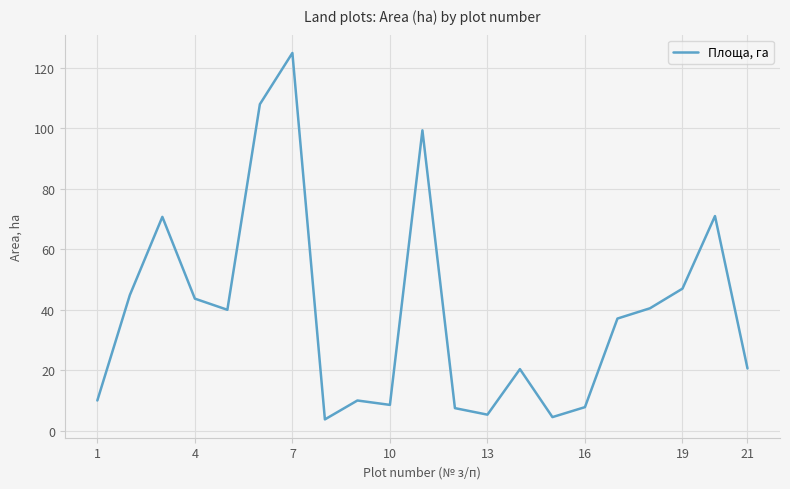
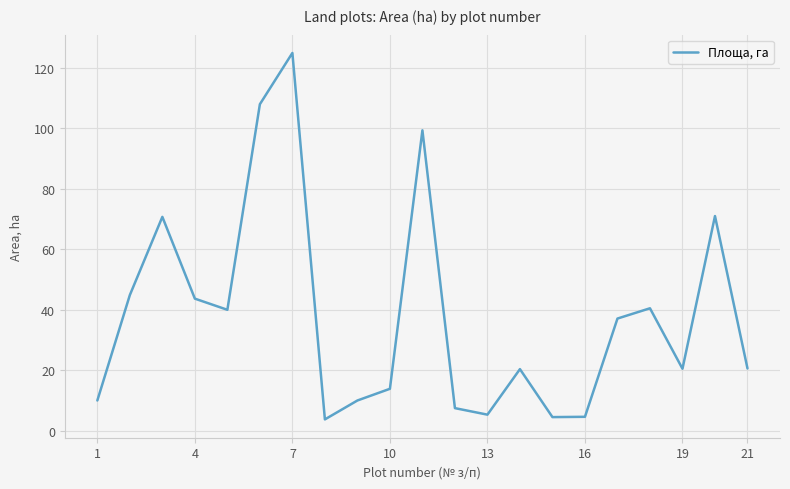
  {
    "1": 10,
    "4": 44,
    "7": 125,
-   "10": 9,
+   "10": 14,
    "13": 5,
-   "16": 8,
-   "19": 47,
+   "16": 5,
+   "19": 21,
    "21": 21
  }
